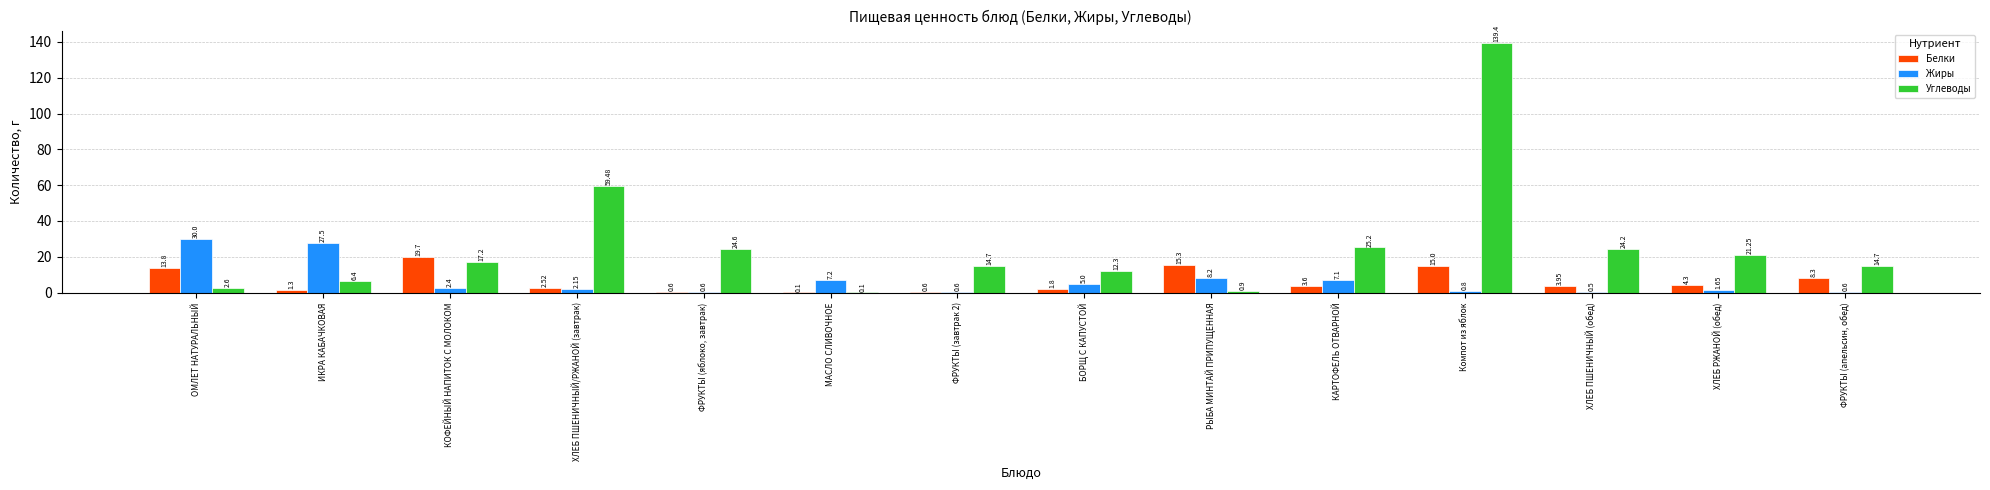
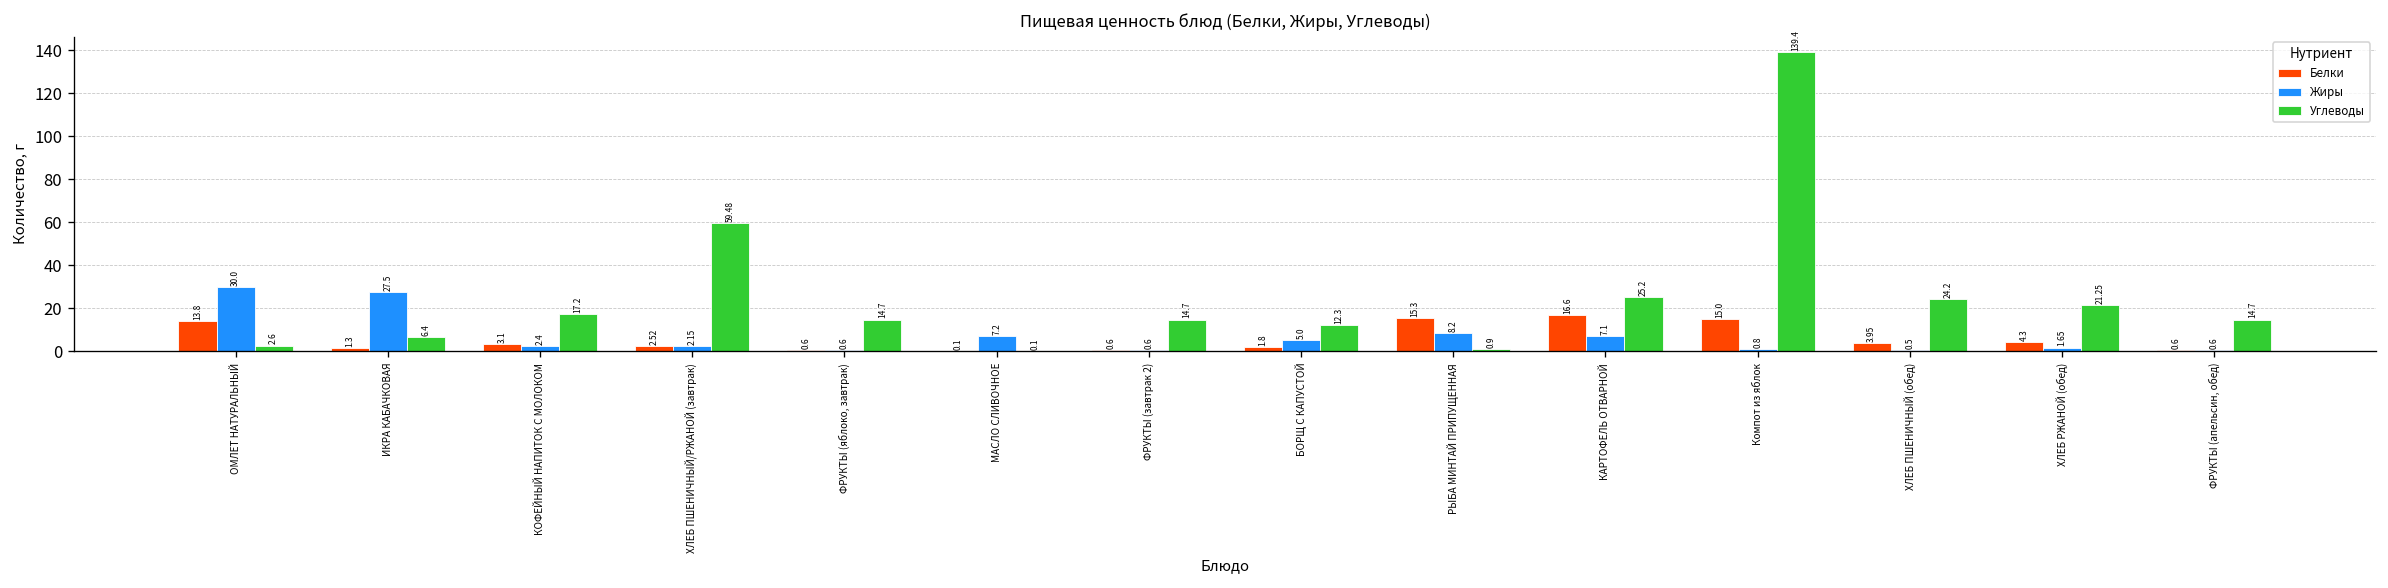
  {
    "Белки": {
      "ОМЛЕТ НАТУРАЛЬНЫЙ": 13.8,
      "ИКРА КАБАЧКОВАЯ": 1.3,
-     "КОФЕЙНЫЙ НАПИТОК С МОЛОКОМ": 19.7,
+     "КОФЕЙНЫЙ НАПИТОК С МОЛОКОМ": 3.1,
      "ХЛЕБ ПШЕНИЧНЫЙ/РЖАНОЙ (завтрак)": 2.52,
      "ФРУКТЫ (яблоко, завтрак)": 0.6,
      "МАСЛО СЛИВОЧНОЕ": 0.1,
      "ФРУКТЫ (завтрак 2)": 0.6,
      "БОРЩ С КАПУСТОЙ": 1.8,
      "РЫБА МИНТАЙ ПРИПУЩЕННАЯ": 15.3,
-     "КАРТОФЕЛЬ ОТВАРНОЙ": 3.6,
+     "КАРТОФЕЛЬ ОТВАРНОЙ": 16.6,
      "Компот из яблок": 15.0,
      "ХЛЕБ ПШЕНИЧНЫЙ (обед)": 3.95,
      "ХЛЕБ РЖАНОЙ (обед)": 4.3,
-     "ФРУКТЫ (апельсин, обед)": 8.3
+     "ФРУКТЫ (апельсин, обед)": 0.6
    },
    "Жиры": {
      "ОМЛЕТ НАТУРАЛЬНЫЙ": 30.0,
      "ИКРА КАБАЧКОВАЯ": 27.5,
      "КОФЕЙНЫЙ НАПИТОК С МОЛОКОМ": 2.4,
      "ХЛЕБ ПШЕНИЧНЫЙ/РЖАНОЙ (завтрак)": 2.15,
      "ФРУКТЫ (яблоко, завтрак)": 0.6,
      "МАСЛО СЛИВОЧНОЕ": 7.2,
      "ФРУКТЫ (завтрак 2)": 0.6,
      "БОРЩ С КАПУСТОЙ": 5.0,
      "РЫБА МИНТАЙ ПРИПУЩЕННАЯ": 8.2,
      "КАРТОФЕЛЬ ОТВАРНОЙ": 7.1,
      "Компот из яблок": 0.8,
      "ХЛЕБ ПШЕНИЧНЫЙ (обед)": 0.5,
      "ХЛЕБ РЖАНОЙ (обед)": 1.65,
      "ФРУКТЫ (апельсин, обед)": 0.6
    },
    "Углеводы": {
      "ОМЛЕТ НАТУРАЛЬНЫЙ": 2.6,
      "ИКРА КАБАЧКОВАЯ": 6.4,
      "КОФЕЙНЫЙ НАПИТОК С МОЛОКОМ": 17.2,
      "ХЛЕБ ПШЕНИЧНЫЙ/РЖАНОЙ (завтрак)": 59.48,
-     "ФРУКТЫ (яблоко, завтрак)": 24.6,
+     "ФРУКТЫ (яблоко, завтрак)": 14.7,
      "МАСЛО СЛИВОЧНОЕ": 0.1,
      "ФРУКТЫ (завтрак 2)": 14.7,
      "БОРЩ С КАПУСТОЙ": 12.3,
      "РЫБА МИНТАЙ ПРИПУЩЕННАЯ": 0.9,
      "КАРТОФЕЛЬ ОТВАРНОЙ": 25.2,
      "Компот из яблок": 139.4,
      "ХЛЕБ ПШЕНИЧНЫЙ (обед)": 24.2,
      "ХЛЕБ РЖАНОЙ (обед)": 21.25,
      "ФРУКТЫ (апельсин, обед)": 14.7
    }
  }
